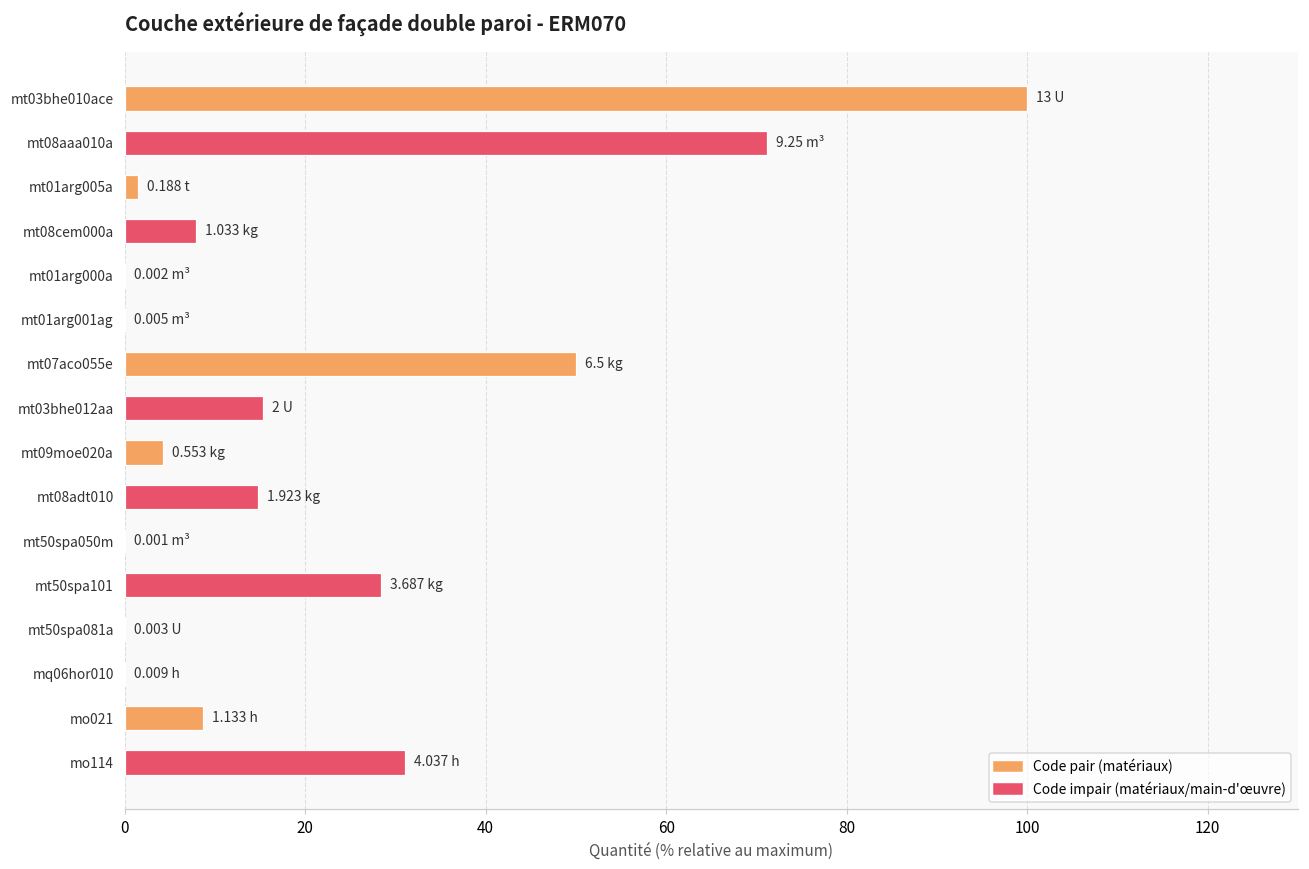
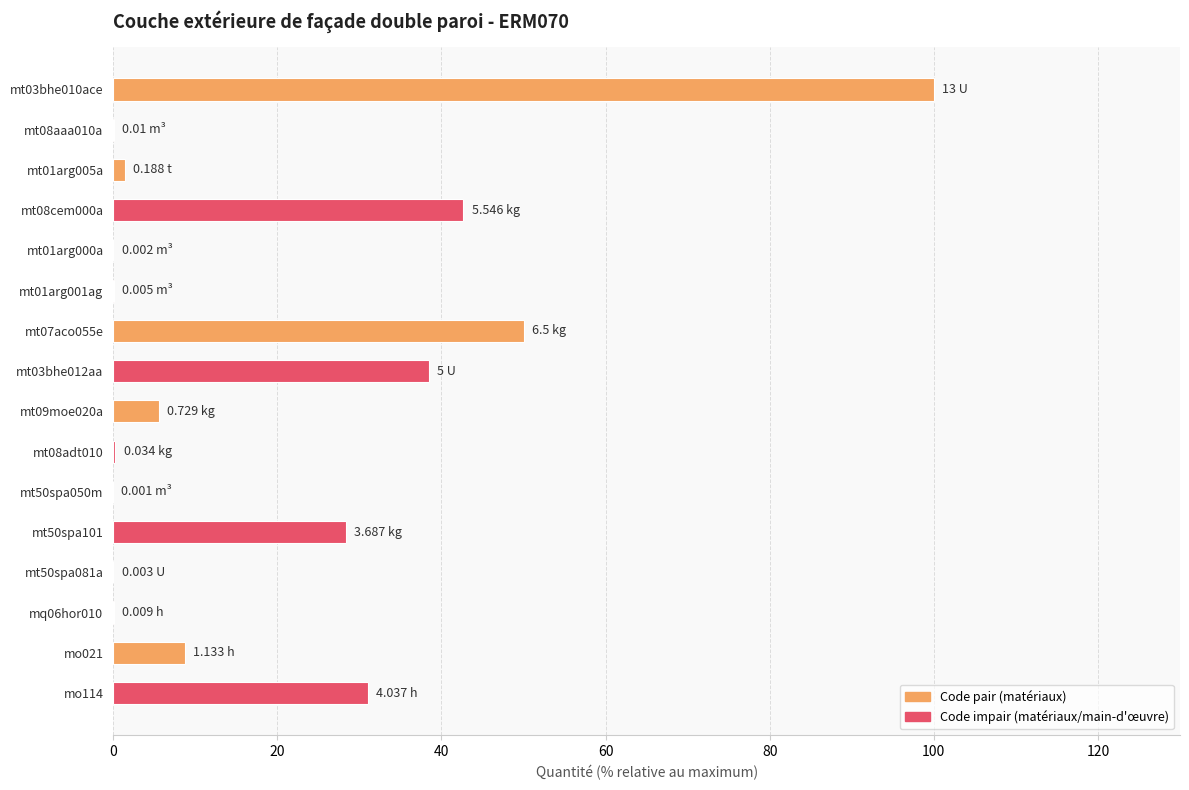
  {
-   "mt08aaa010a": 9.25,
-   "mt08cem000a": 1.033,
-   "mt03bhe012aa": 2,
-   "mt09moe020a": 0.553,
-   "mt08adt010": 1.923
+   "mt08aaa010a": 0.01,
+   "mt08cem000a": 5.546,
+   "mt03bhe012aa": 5,
+   "mt09moe020a": 0.729,
+   "mt08adt010": 0.034
  }
